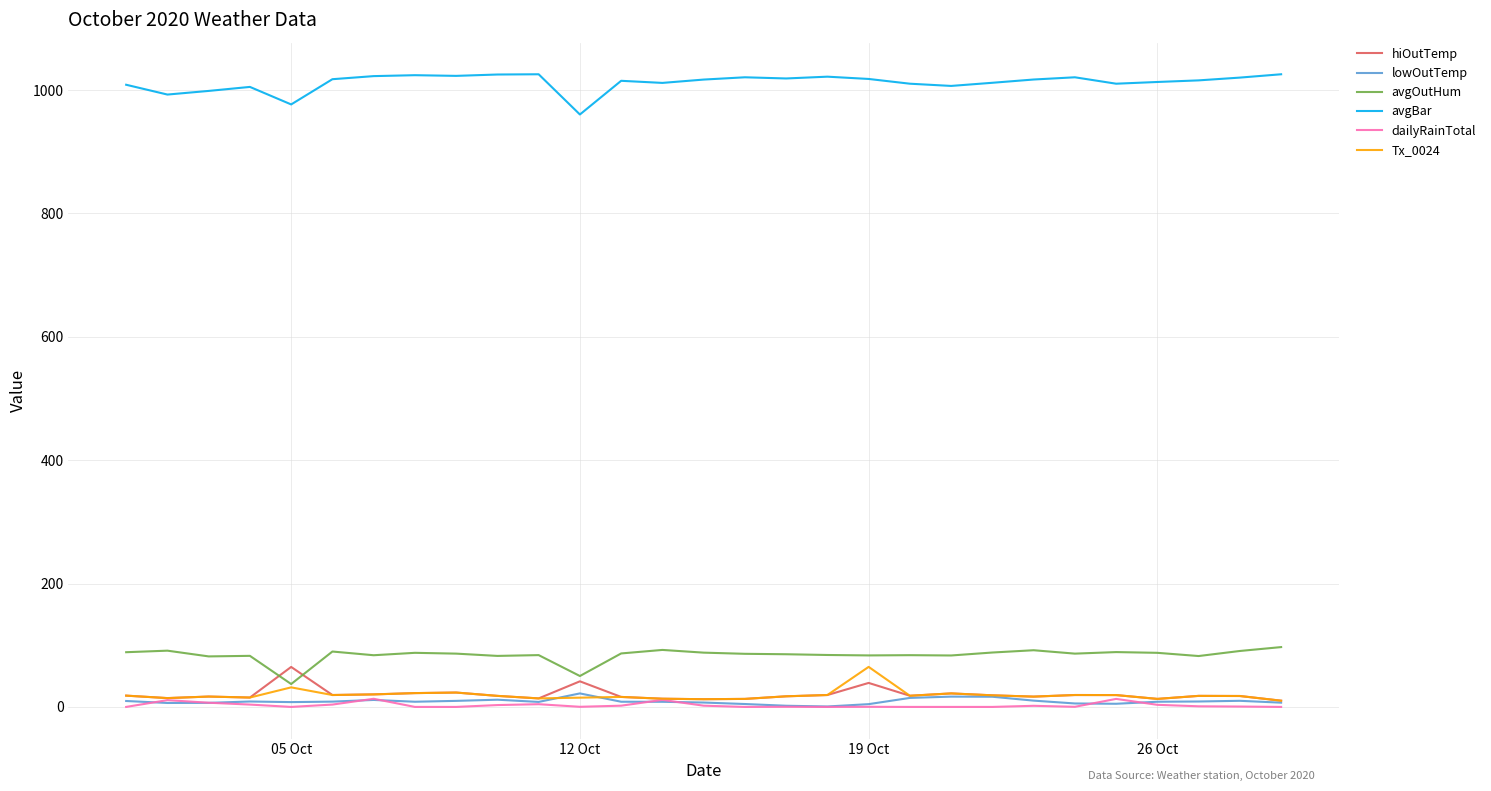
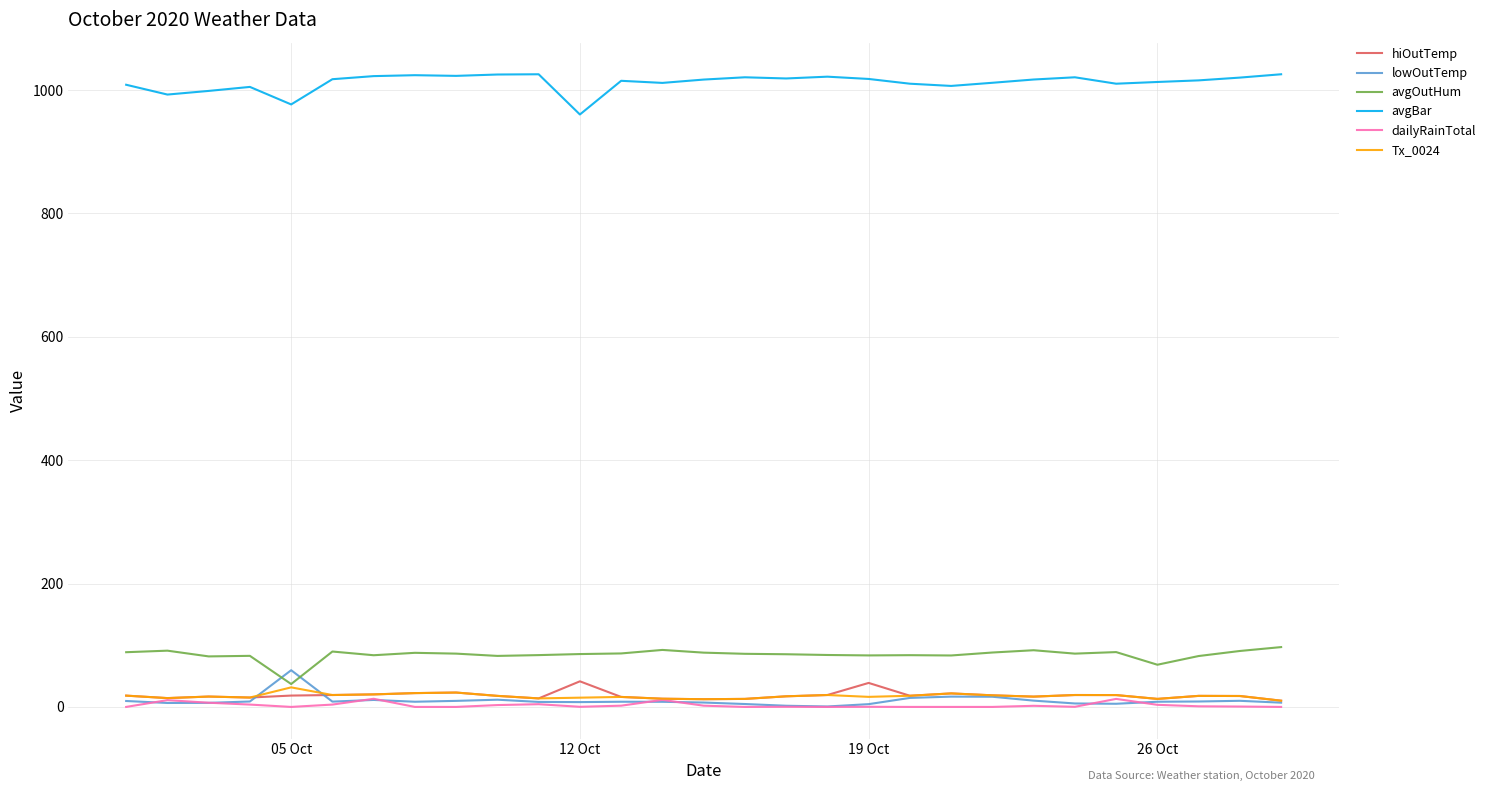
  {
    "hiOutTemp": {
-     "05 Oct": 60,
+     "05 Oct": 20,
      "12 Oct": 40,
      "19 Oct": 40
    },
    "lowOutTemp": {
-     "05 Oct": 10,
-     "12 Oct": 20,
+     "05 Oct": 60,
+     "12 Oct": 10,
      "19 Oct": 0,
      "26 Oct": 10
    },
    "avgOutHum": {
      "05 Oct": 40,
-     "12 Oct": 50,
+     "12 Oct": 90,
      "19 Oct": 80,
-     "26 Oct": 90
+     "26 Oct": 70
    },
    "avgBar": {
      "05 Oct": 980,
      "12 Oct": 960,
      "19 Oct": 1020,
      "26 Oct": 1010
    },
    "dailyRainTotal": {
      "05 Oct": 0,
      "12 Oct": 0,
      "19 Oct": 0,
      "26 Oct": 0
    },
    "Tx_0024": {
      "05 Oct": 30,
      "12 Oct": 20,
-     "19 Oct": 60
+     "19 Oct": 20
    }
  }
